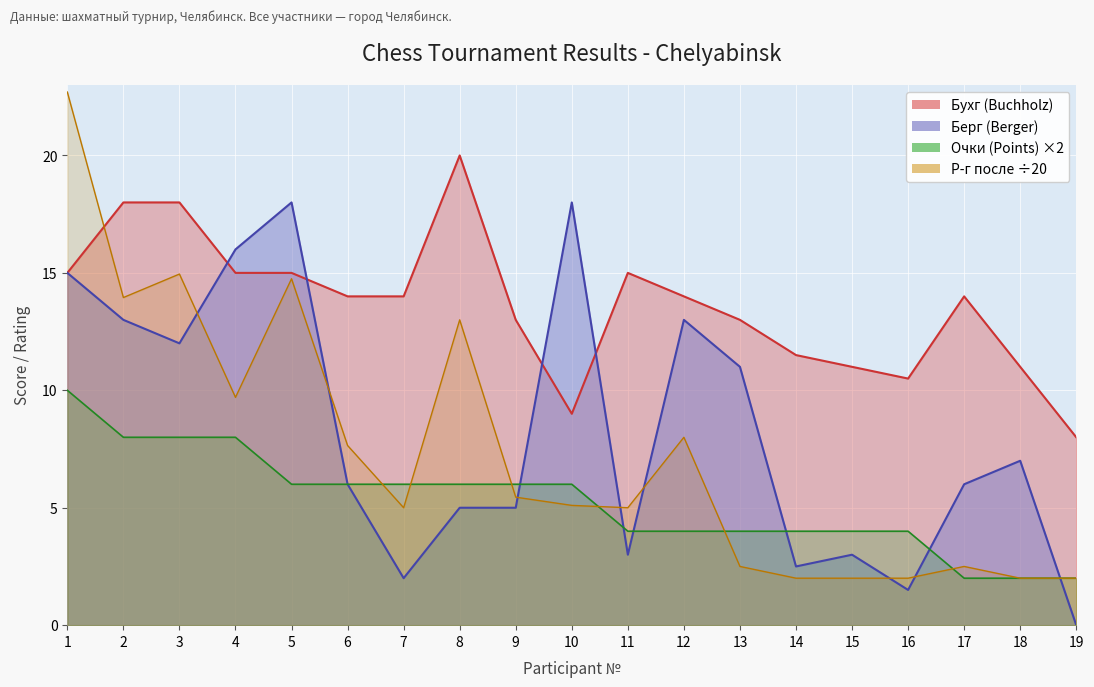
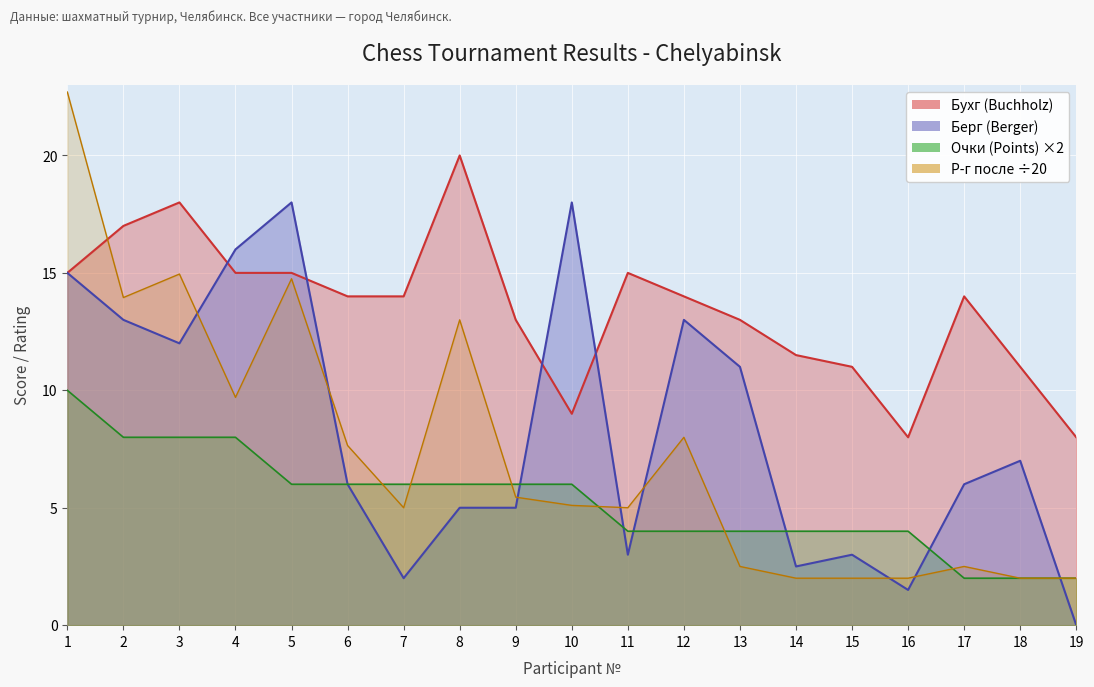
  {
    "Бухг (Buchholz)": {
-     "2": 18,
+     "2": 17,
      "3": 18.0,
      "4": 15.0,
      "5": 15.0,
      "6": 14.0,
      "7": 14.0,
      "8": 20.0,
      "9": 13.0,
      "10": 9.0,
      "11": 15.0,
      "12": 14.0,
      "13": 13.0,
      "14": 11.5,
      "15": 11.0,
-     "16": 10.5,
+     "16": 8.0,
      "17": 14.0,
      "18": 11.0,
      "19": 8.0
    },
    "Берг (Berger)": {
      "2": 13.0,
      "3": 12.0,
      "4": 16.0,
      "5": 18.0,
      "7": 2.0,
      "8": 5.0,
      "9": 5.0,
      "10": 18.0,
      "11": 3.0,
      "12": 13.0,
      "13": 11.0,
      "14": 2.5,
      "15": 3.0,
      "16": 1.5,
      "17": 6.0,
      "18": 7.0,
      "19": 0.0
    }
  }
